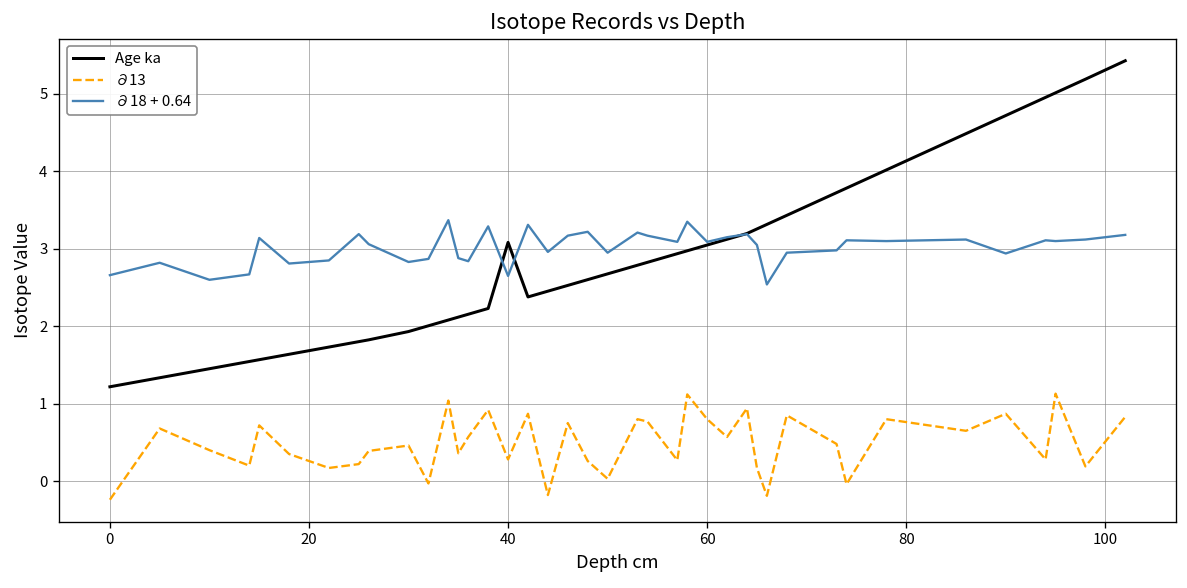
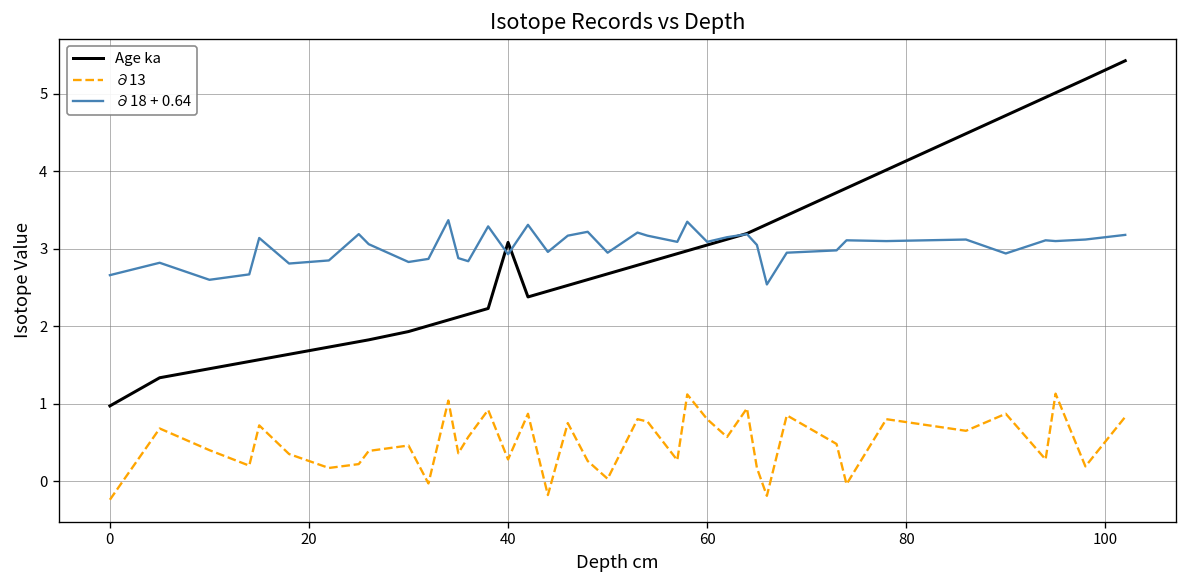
  {
    "Age ka": {
-     "0": 1.2,
+     "0": 1.0,
      "40": 3.1,
      "60": 3.0
    },
    "∂13": {
      "0": -0.2,
      "40": 0.3,
      "60": 0.8
    },
    "∂18 + 0.64": {
      "0": 2.7,
-     "40": 2.7,
+     "40": 2.9,
      "60": 3.1
    }
  }
